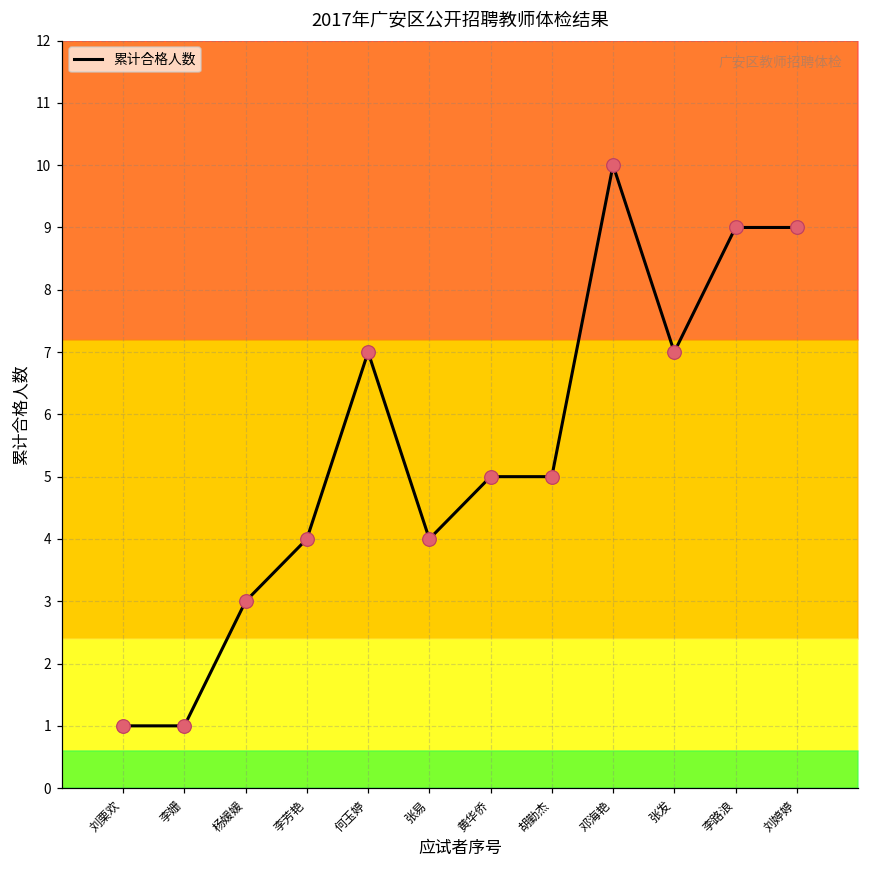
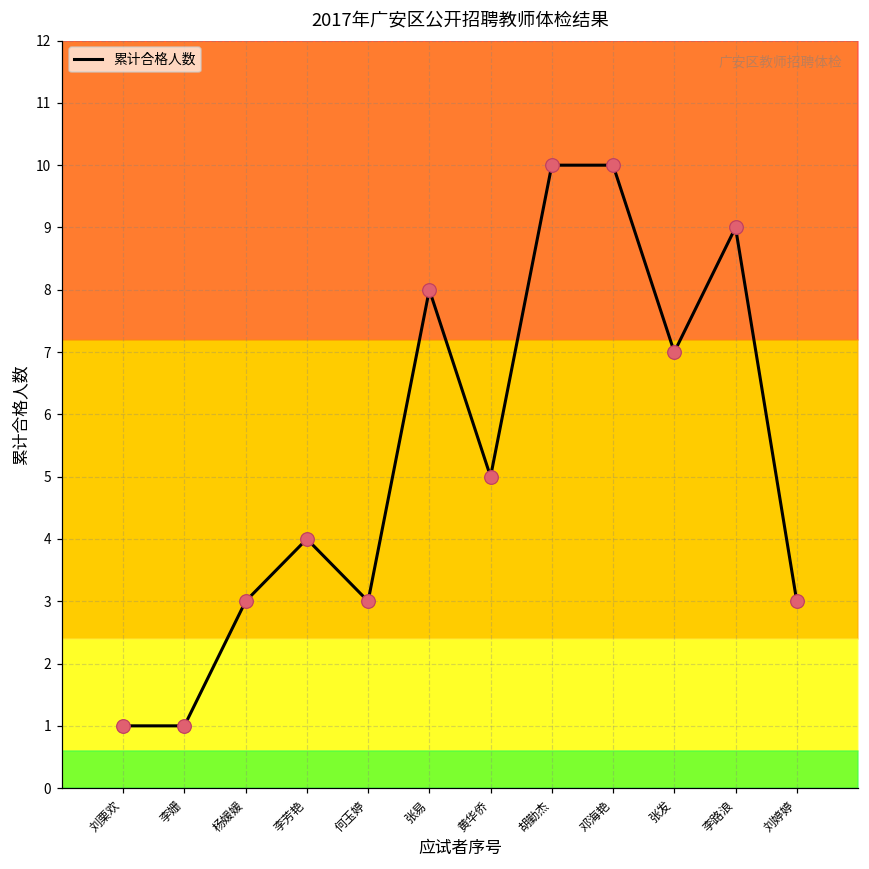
  {
    "累计合格人数": {
      "刘栗欢": 1,
      "李姗": 1,
      "杨媛媛": 3,
      "李芳艳": 4,
-     "何玉婷": 7,
-     "张易": 4,
+     "何玉婷": 3,
+     "张易": 8,
      "黄华侨": 5,
-     "胡勤杰": 5,
+     "胡勤杰": 10,
      "邓海艳": 10,
      "张发": 7,
      "李路浪": 9,
-     "刘婷婷": 9
+     "刘婷婷": 3
    }
  }
